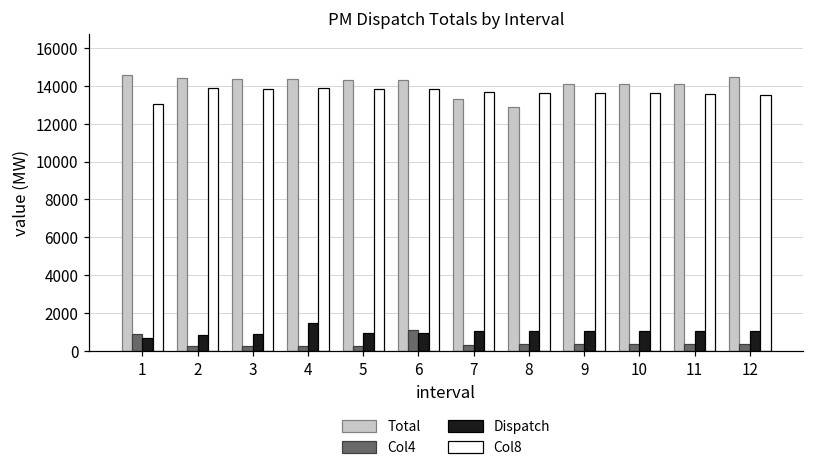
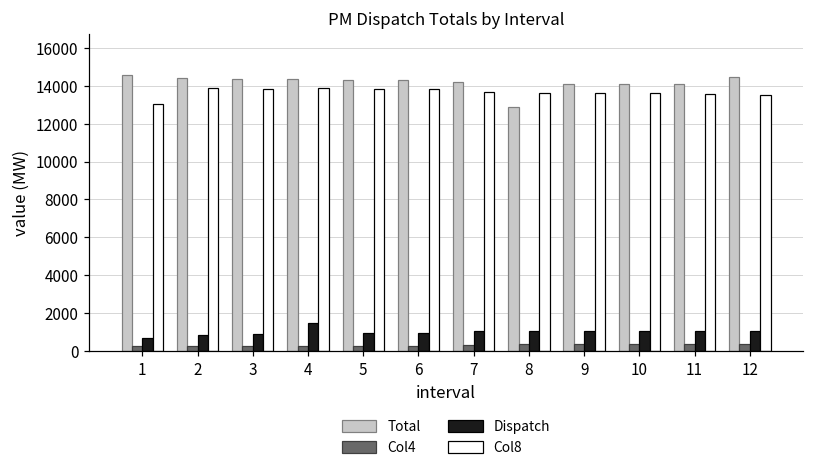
  {
    "Total": {
      "1": 14600,
      "2": 14400,
      "3": 14400,
      "4": 14400,
      "5": 14300,
      "6": 14300,
-     "7": 13300,
+     "7": 14200,
      "8": 12900,
      "9": 14100,
      "10": 14100,
      "11": 14100,
      "12": 14500
    },
    "Col4": {
-     "1": 900,
+     "1": 200,
      "2": 200,
      "3": 200,
      "4": 200,
      "5": 200,
-     "6": 1100,
+     "6": 200,
      "7": 300,
      "8": 300,
      "9": 300,
      "10": 300,
      "11": 300,
      "12": 300
    },
    "Dispatch": {
      "1": 700,
      "2": 800,
      "3": 900,
      "4": 1500,
      "5": 900,
      "6": 900,
      "7": 1000,
      "8": 1000,
      "9": 1000,
      "10": 1000,
      "11": 1000,
      "12": 1000
    },
    "Col8": {
      "1": 13000,
      "2": 13900,
      "3": 13900,
      "4": 13900,
      "5": 13800,
      "6": 13800,
      "7": 13700,
      "8": 13600,
      "9": 13600,
      "10": 13600,
      "11": 13600,
      "12": 13500
    }
  }
